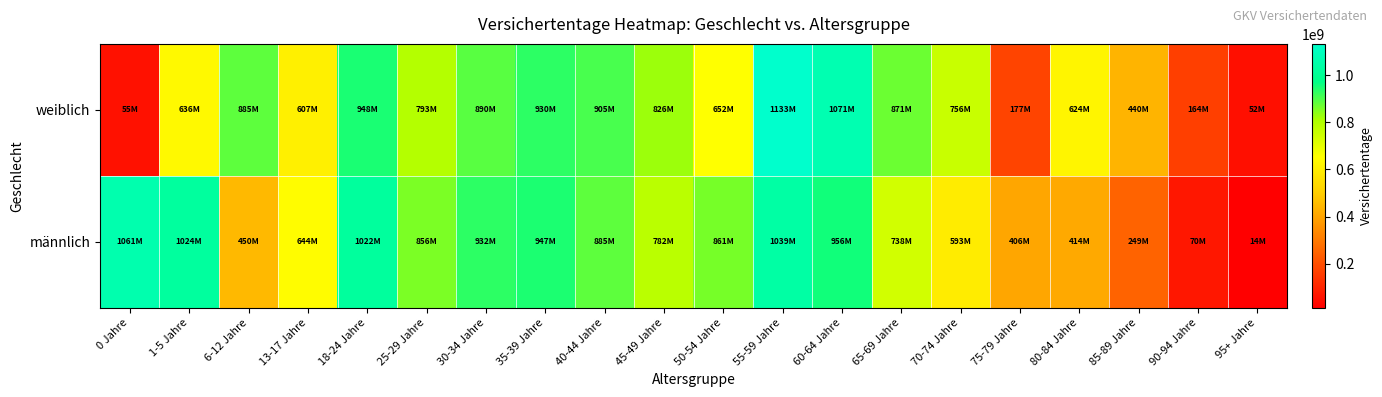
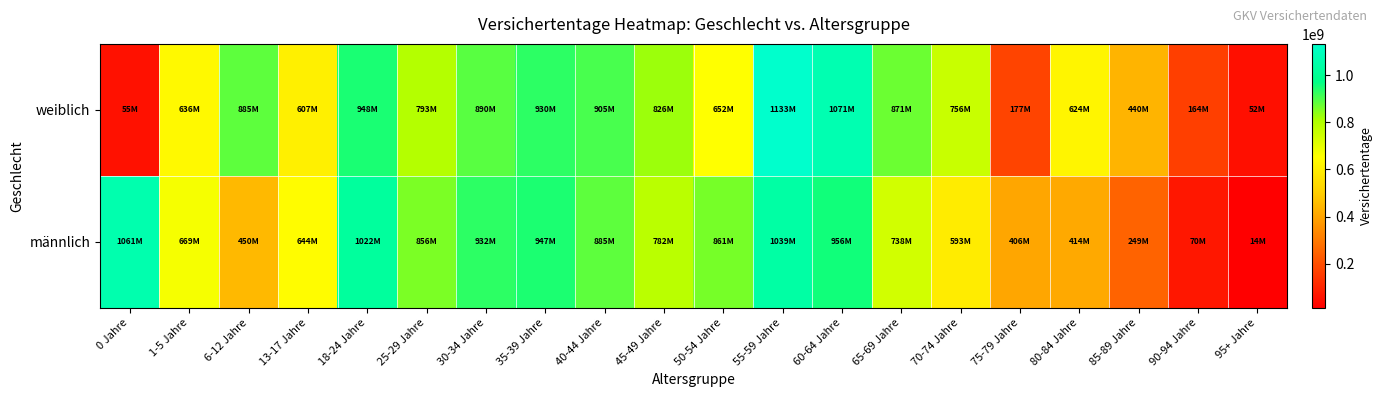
  {
    "weiblich": {
      "0 Jahre": "55M",
      "1-5 Jahre": "636M",
      "6-12 Jahre": "885M",
      "13-17 Jahre": "607M",
      "18-24 Jahre": "948M",
      "25-29 Jahre": "793M",
      "30-34 Jahre": "890M",
      "35-39 Jahre": "930M",
      "40-44 Jahre": "905M",
      "45-49 Jahre": "826M",
      "50-54 Jahre": "652M",
      "55-59 Jahre": "1133M",
      "60-64 Jahre": "1071M",
      "65-69 Jahre": "871M",
      "70-74 Jahre": "756M",
      "75-79 Jahre": "177M",
      "80-84 Jahre": "624M",
      "85-89 Jahre": "440M",
      "90-94 Jahre": "164M",
      "95+ Jahre": "52M"
    },
    "männlich": {
      "0 Jahre": "1061M",
-     "1-5 Jahre": "1024M",
+     "1-5 Jahre": "669M",
      "6-12 Jahre": "450M",
      "13-17 Jahre": "644M",
      "18-24 Jahre": "1022M",
      "25-29 Jahre": "856M",
      "30-34 Jahre": "932M",
      "35-39 Jahre": "947M",
      "40-44 Jahre": "885M",
      "45-49 Jahre": "782M",
      "50-54 Jahre": "861M",
      "55-59 Jahre": "1039M",
      "60-64 Jahre": "956M",
      "65-69 Jahre": "738M",
      "70-74 Jahre": "593M",
      "75-79 Jahre": "406M",
      "80-84 Jahre": "414M",
      "85-89 Jahre": "249M",
      "90-94 Jahre": "70M",
      "95+ Jahre": "14M"
    }
  }
